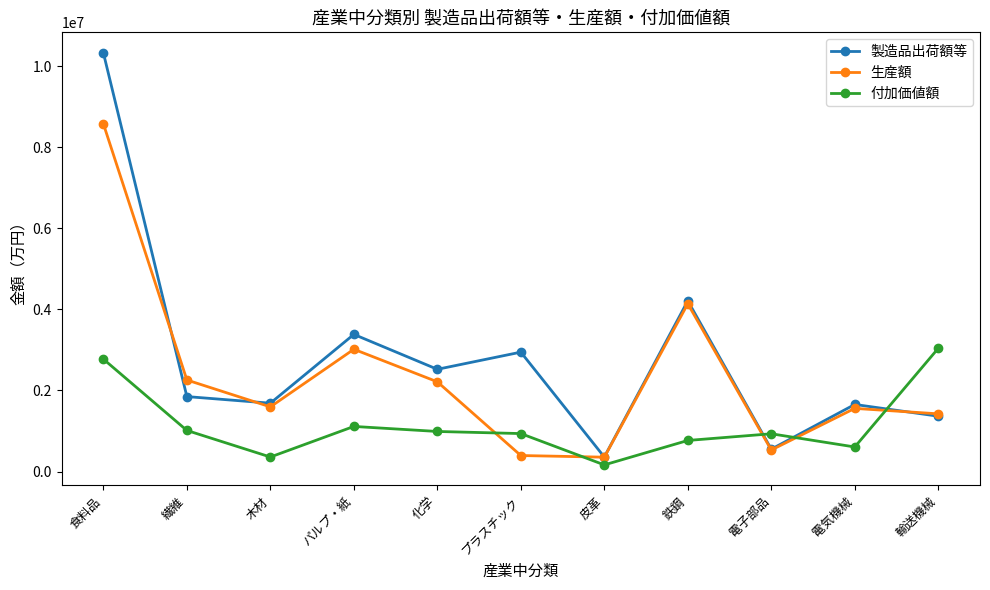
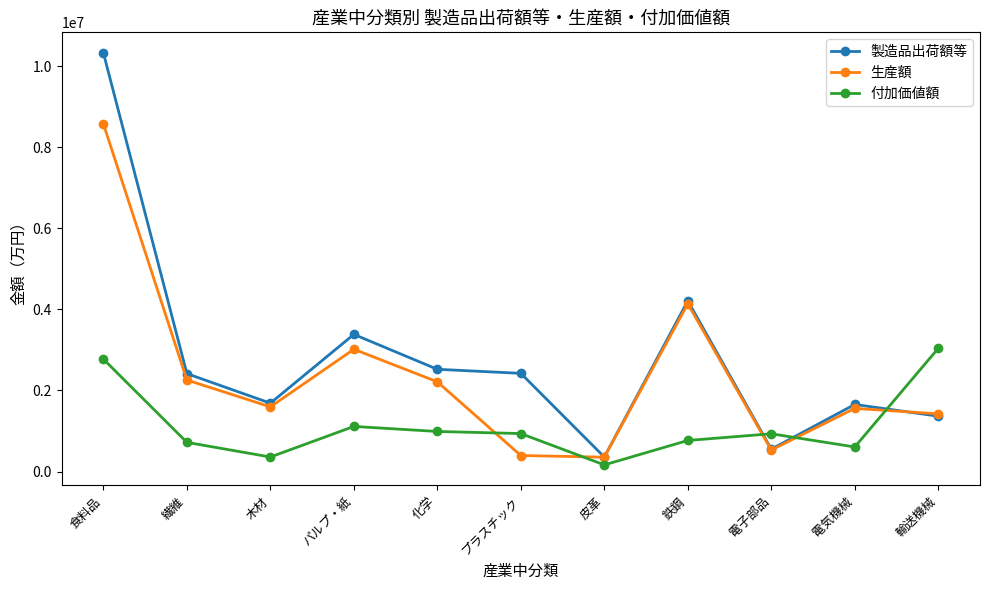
  {
    "製造品出荷額等": {
      "食料品": 10300000,
-     "繊維": 1800000,
+     "繊維": 2400000,
      "木材": 1700000,
      "パルプ・紙": 3400000,
      "化学": 2500000,
-     "プラスチック": 2900000,
+     "プラスチック": 2400000,
      "鉄鋼": 4200000,
      "電気機械": 1700000
    },
    "生産額": {
      "食料品": 8600000,
      "繊維": 2300000,
      "木材": 1600000,
      "パルプ・紙": 3000000,
      "化学": 2200000,
      "プラスチック": 400000,
      "鉄鋼": 4100000,
      "電気機械": 1600000
    },
    "付加価値額": {
      "食料品": 2800000,
-     "繊維": 1000000,
+     "繊維": 700000,
      "木材": 400000,
      "パルプ・紙": 1100000,
      "化学": 1000000,
      "プラスチック": 900000,
      "皮革": 200000,
      "鉄鋼": 800000,
      "電子部品": 900000,
      "電気機械": 600000,
      "輸送機械": 3000000
    }
  }
